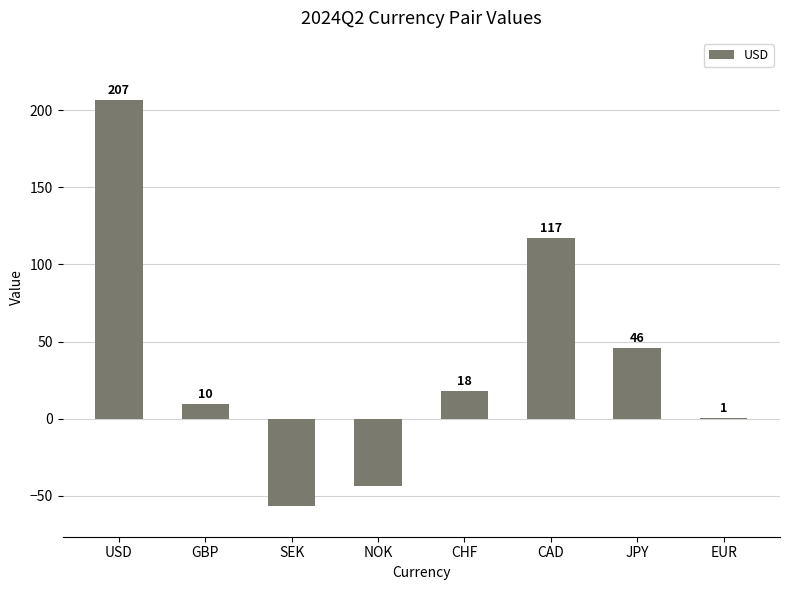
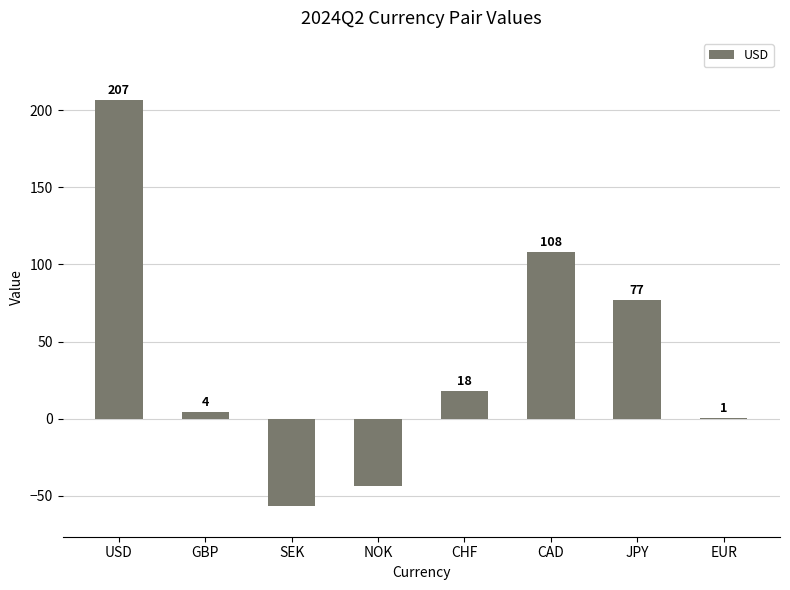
  {
    "USD": 207,
-   "GBP": 10,
+   "GBP": 4,
    "CHF": 18,
-   "CAD": 117,
-   "JPY": 46,
+   "CAD": 108,
+   "JPY": 77,
    "EUR": 1
  }
